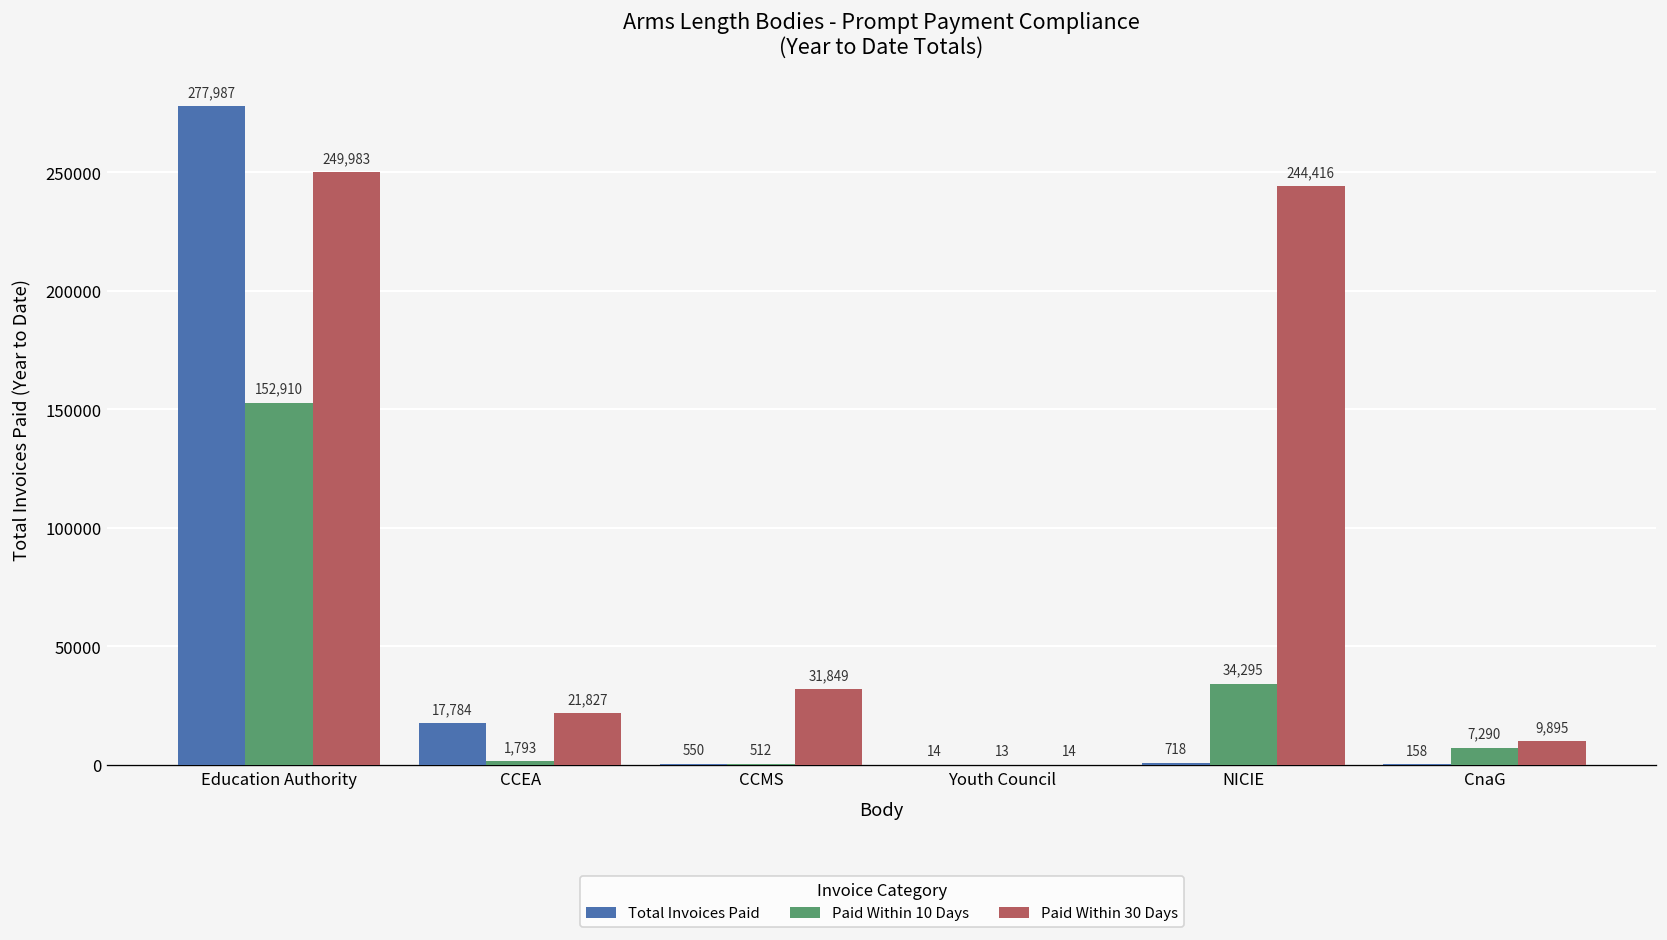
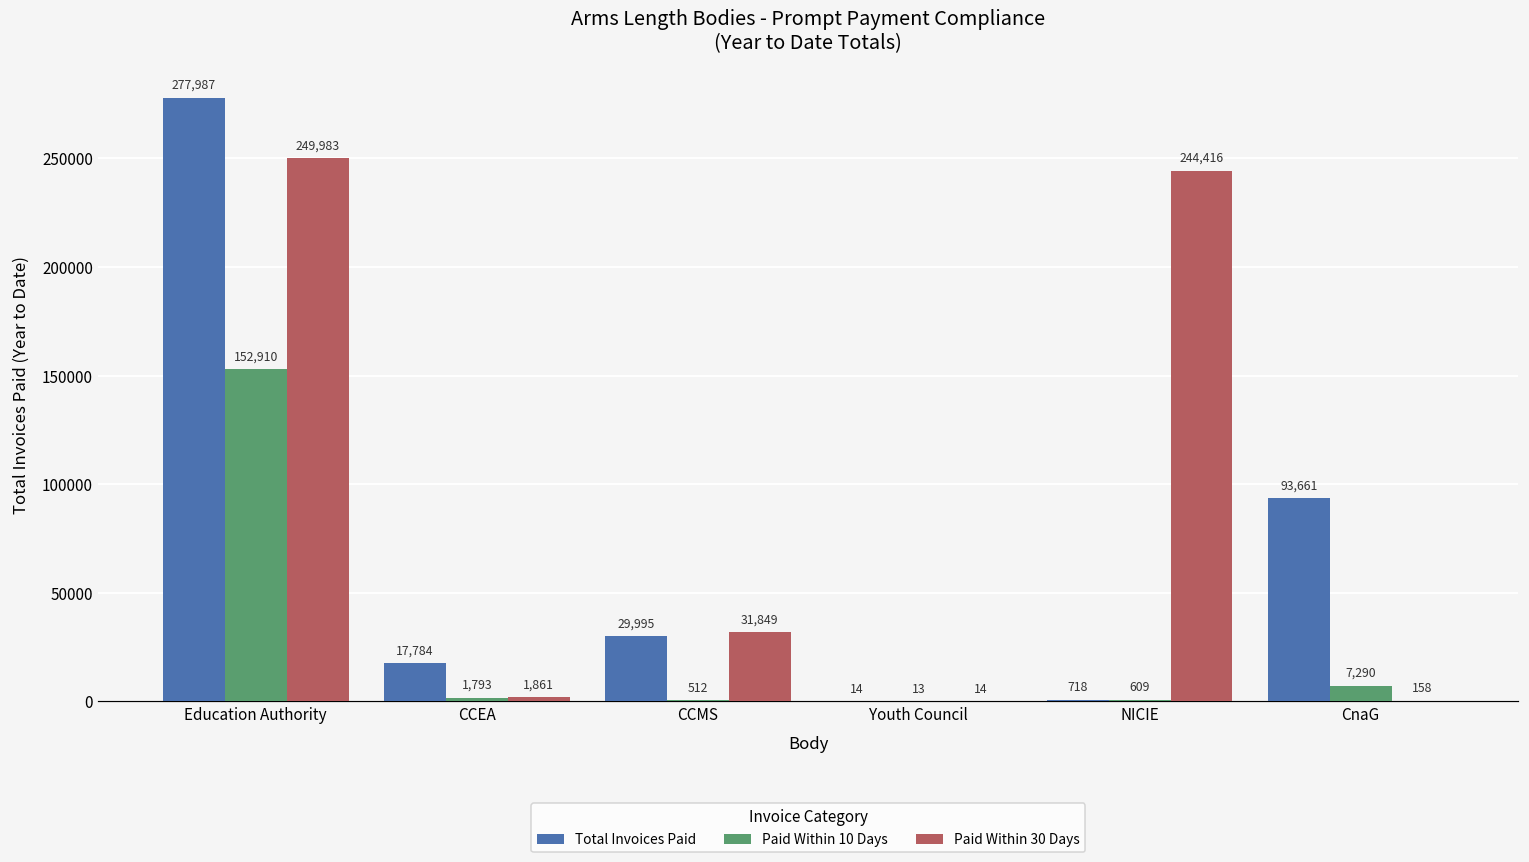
  {
    "Total Invoices Paid": {
      "Education Authority": "277,987",
      "CCEA": "17,784",
-     "CCMS": "550",
+     "CCMS": "29,995",
      "Youth Council": "14",
      "NICIE": "718",
-     "CnaG": "158"
+     "CnaG": "93,661"
    },
    "Paid Within 10 Days": {
      "Education Authority": "152,910",
      "CCEA": "1,793",
      "CCMS": "512",
      "Youth Council": "13",
-     "NICIE": "34,295",
+     "NICIE": "609",
      "CnaG": "7,290"
    },
    "Paid Within 30 Days": {
      "Education Authority": "249,983",
-     "CCEA": "21,827",
+     "CCEA": "1,861",
      "CCMS": "31,849",
      "Youth Council": "14",
      "NICIE": "244,416",
-     "CnaG": "9,895"
+     "CnaG": "158"
    }
  }
